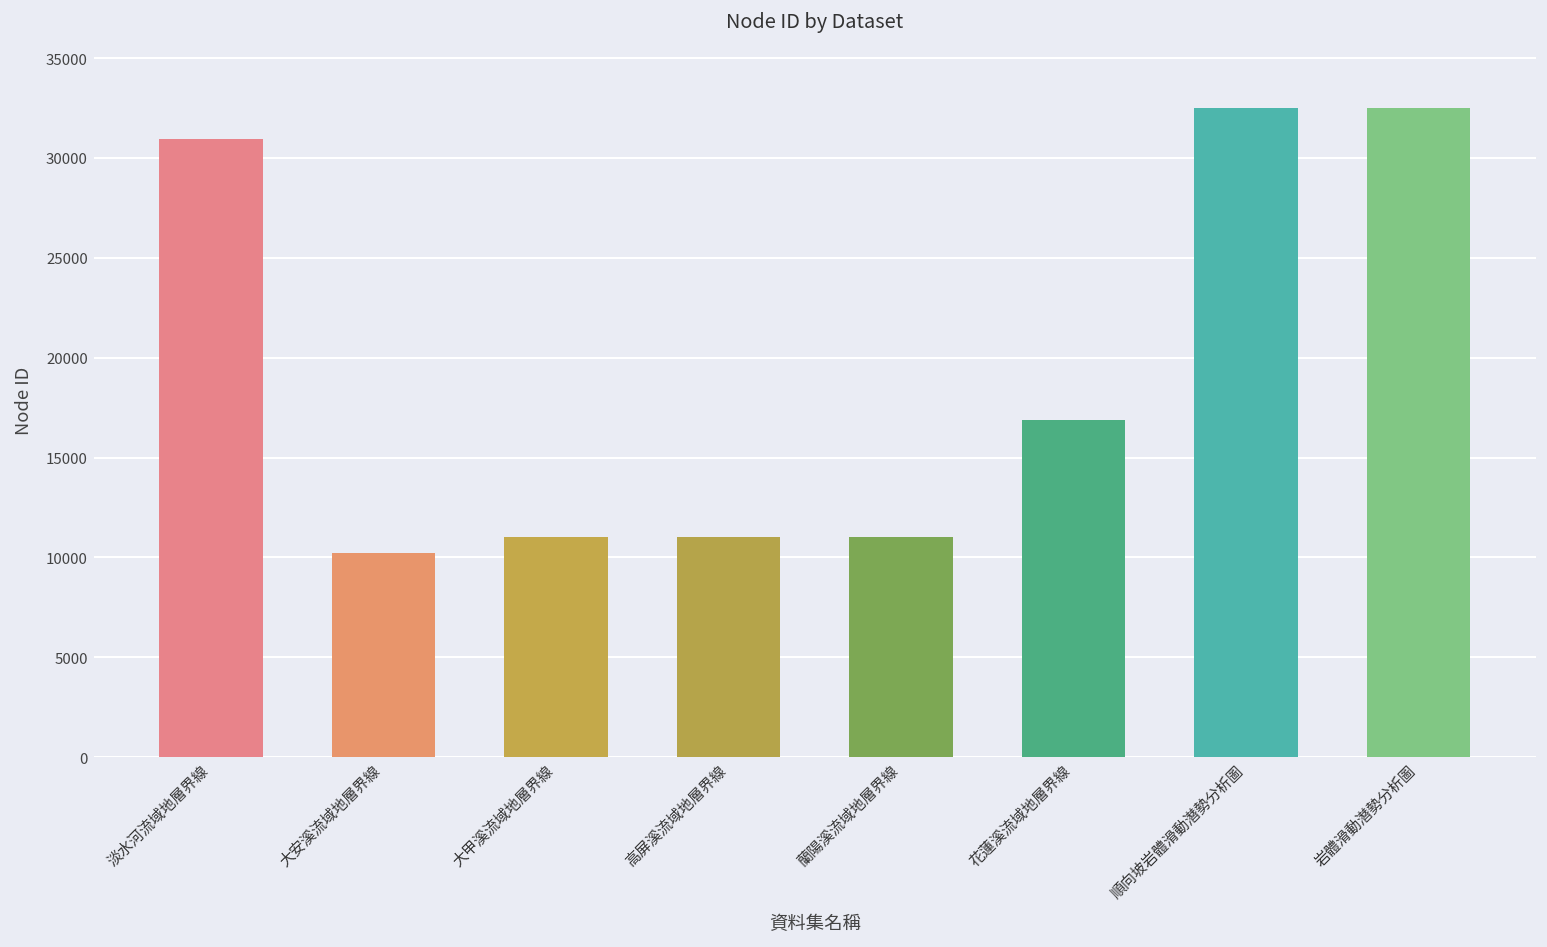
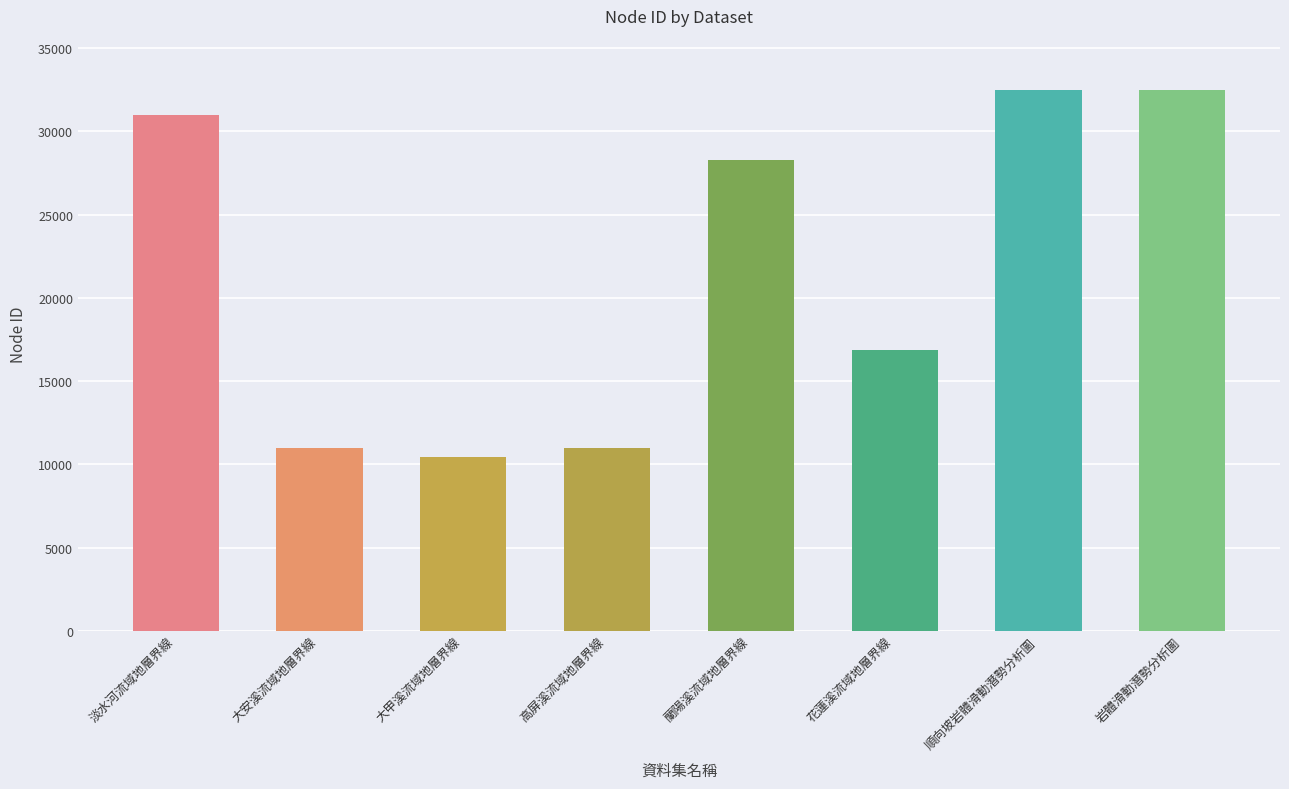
  {
    "淡水河流域地層界線": 31000,
-   "大安溪流域地層界線": 10200,
-   "大甲溪流域地層界線": 11000,
+   "大安溪流域地層界線": 11000,
+   "大甲溪流域地層界線": 10400,
    "高屏溪流域地層界線": 11000,
-   "蘭陽溪流域地層界線": 11000,
+   "蘭陽溪流域地層界線": 28300,
    "花蓮溪流域地層界線": 16900,
    "順向坡岩體滑動潛勢分析圖": 32500,
    "岩體滑動潛勢分析圖": 32500
  }
